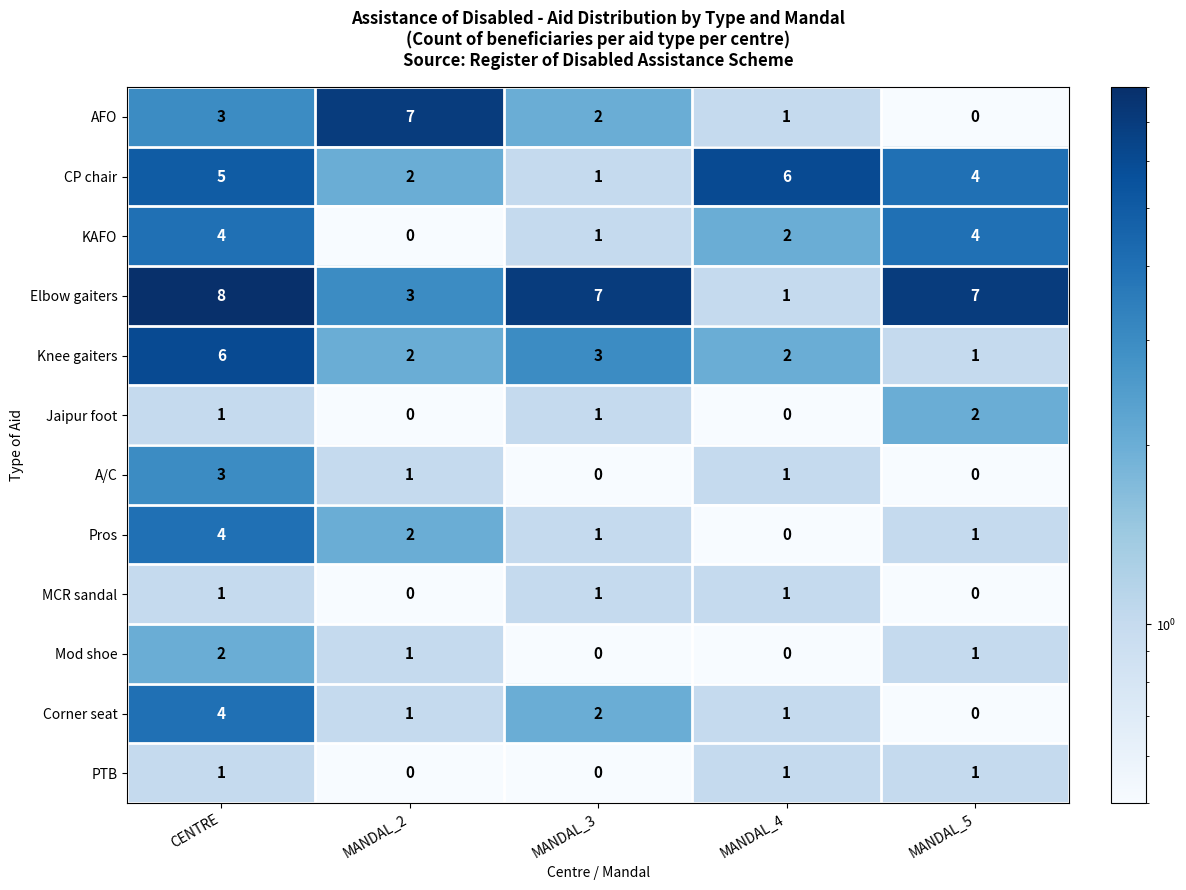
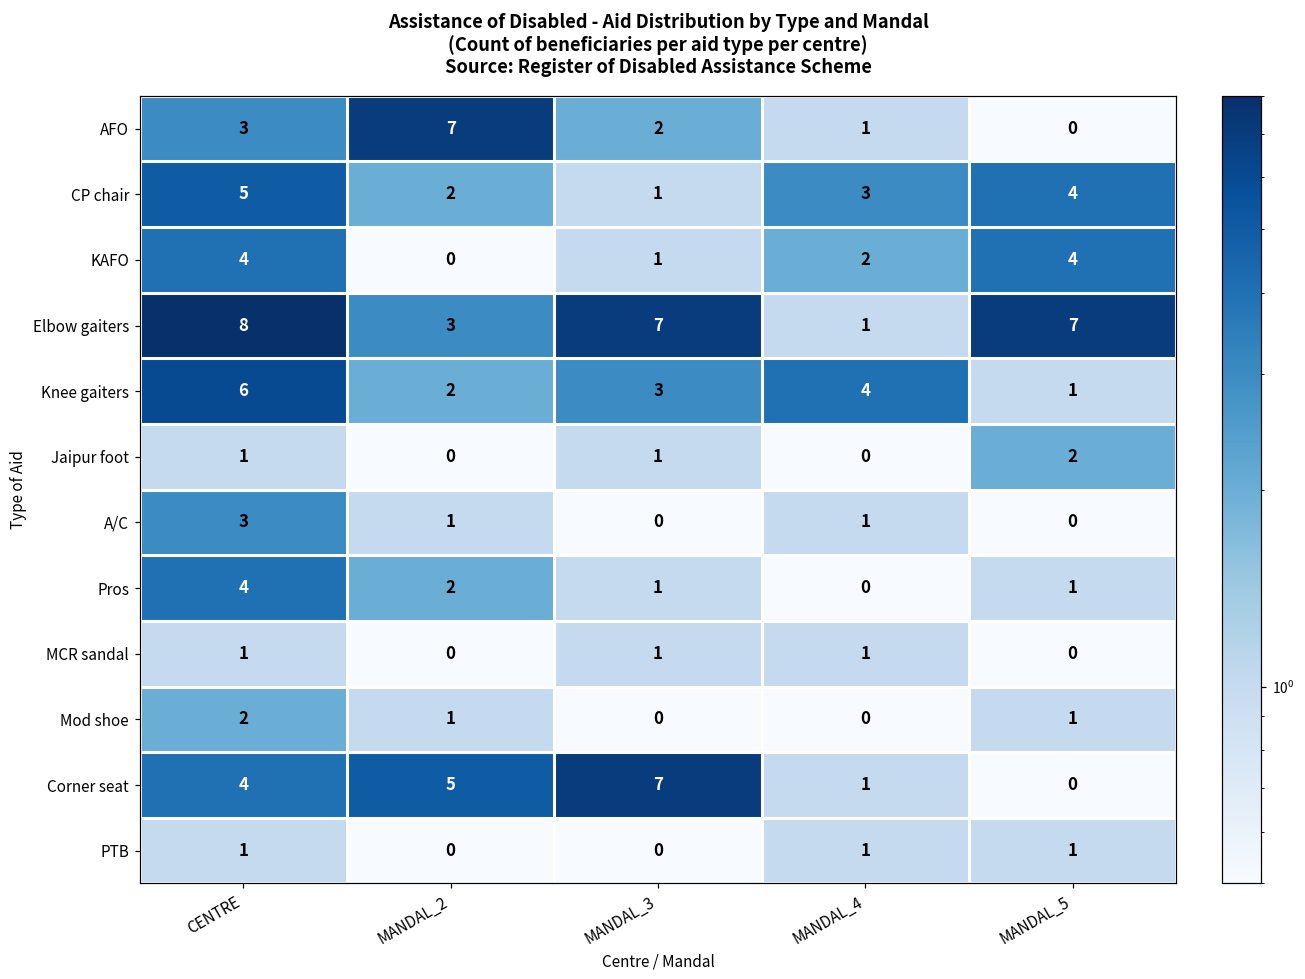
  {
    "AFO": {
      "CENTRE": 3,
      "MANDAL_2": 7,
      "MANDAL_3": 2,
      "MANDAL_4": 1,
      "MANDAL_5": 0
    },
    "CP chair": {
      "CENTRE": 5,
      "MANDAL_2": 2,
      "MANDAL_3": 1,
-     "MANDAL_4": 6,
+     "MANDAL_4": 3,
      "MANDAL_5": 4
    },
    "KAFO": {
      "CENTRE": 4,
      "MANDAL_2": 0,
      "MANDAL_3": 1,
      "MANDAL_4": 2,
      "MANDAL_5": 4
    },
    "Elbow gaiters": {
      "CENTRE": 8,
      "MANDAL_2": 3,
      "MANDAL_3": 7,
      "MANDAL_4": 1,
      "MANDAL_5": 7
    },
    "Knee gaiters": {
      "CENTRE": 6,
      "MANDAL_2": 2,
      "MANDAL_3": 3,
-     "MANDAL_4": 2,
+     "MANDAL_4": 4,
      "MANDAL_5": 1
    },
    "Jaipur foot": {
      "CENTRE": 1,
      "MANDAL_2": 0,
      "MANDAL_3": 1,
      "MANDAL_4": 0,
      "MANDAL_5": 2
    },
    "A/C": {
      "CENTRE": 3,
      "MANDAL_2": 1,
      "MANDAL_3": 0,
      "MANDAL_4": 1,
      "MANDAL_5": 0
    },
    "Pros": {
      "CENTRE": 4,
      "MANDAL_2": 2,
      "MANDAL_3": 1,
      "MANDAL_4": 0,
      "MANDAL_5": 1
    },
    "MCR sandal": {
      "CENTRE": 1,
      "MANDAL_2": 0,
      "MANDAL_3": 1,
      "MANDAL_4": 1,
      "MANDAL_5": 0
    },
    "Mod shoe": {
      "CENTRE": 2,
      "MANDAL_2": 1,
      "MANDAL_3": 0,
      "MANDAL_4": 0,
      "MANDAL_5": 1
    },
    "Corner seat": {
      "CENTRE": 4,
-     "MANDAL_2": 1,
-     "MANDAL_3": 2,
+     "MANDAL_2": 5,
+     "MANDAL_3": 7,
      "MANDAL_4": 1,
      "MANDAL_5": 0
    },
    "PTB": {
      "CENTRE": 1,
      "MANDAL_2": 0,
      "MANDAL_3": 0,
      "MANDAL_4": 1,
      "MANDAL_5": 1
    }
  }
